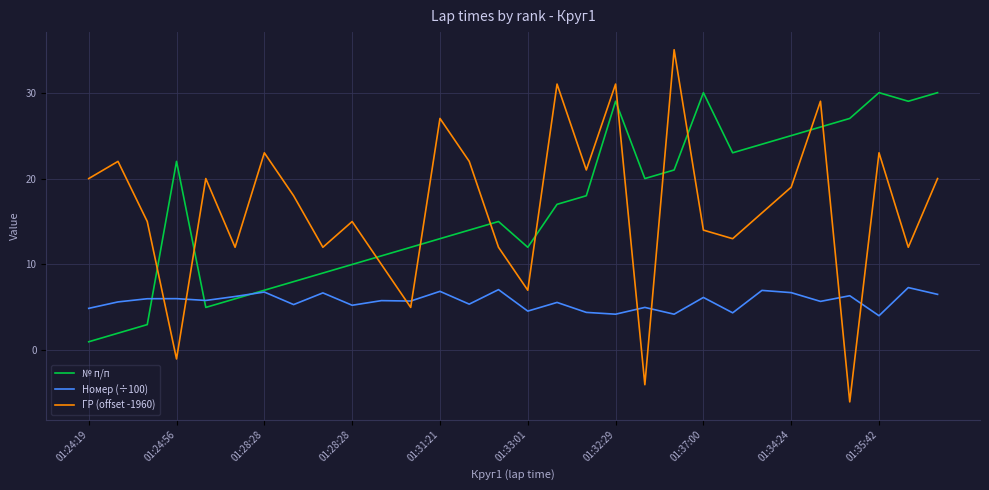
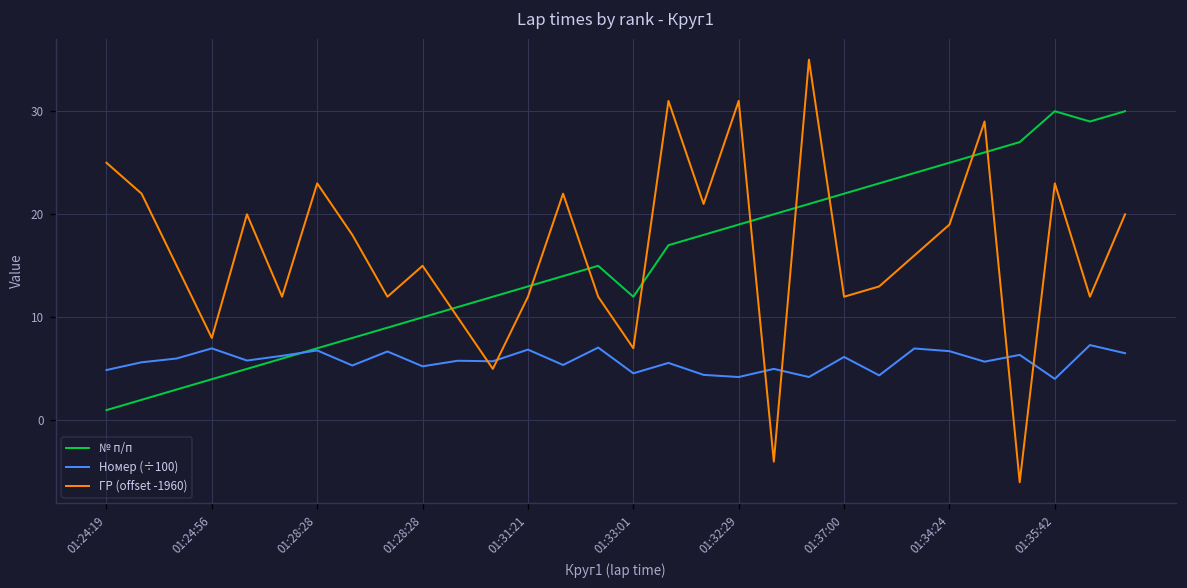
  {
    "№ п/п": {
      "01:24:19": 1,
-     "01:24:56": 22,
+     "01:24:56": 4,
      "01:31:21": 13,
      "01:33:01": 12,
-     "01:32:29": 29,
-     "01:37:00": 30,
+     "01:32:29": 19,
+     "01:37:00": 22,
      "01:34:24": 25,
      "01:35:42": 30
    },
    "Номер (÷100)": {
      "01:24:19": 5,
-     "01:24:56": 6,
+     "01:24:56": 7,
      "01:31:21": 7,
      "01:33:01": 5,
      "01:32:29": 4,
      "01:37:00": 6,
      "01:34:24": 7,
      "01:35:42": 4
    },
    "ГР (offset -1960)": {
-     "01:24:19": 20,
-     "01:24:56": -1,
-     "01:31:21": 27,
+     "01:24:19": 25,
+     "01:24:56": 8,
+     "01:31:21": 12,
      "01:33:01": 7,
      "01:32:29": 31,
-     "01:37:00": 14,
+     "01:37:00": 12,
      "01:34:24": 19,
      "01:35:42": 23
    }
  }
